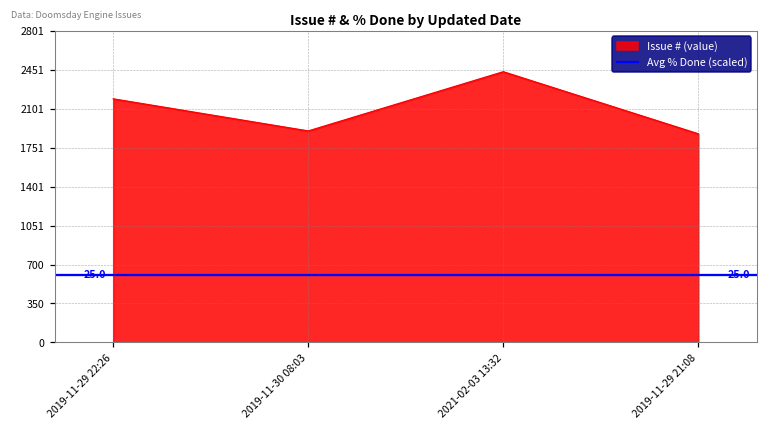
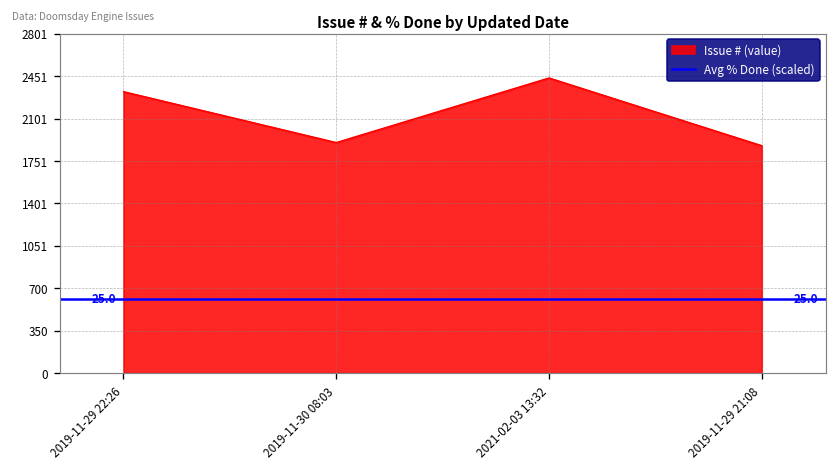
  {
-   "2019-11-29 22:26": 2190,
+   "2019-11-29 22:26": 2320,
    "2019-11-30 08:03": 1900,
    "2021-02-03 13:32": 2440,
    "2019-11-29 21:08": 1880
  }
